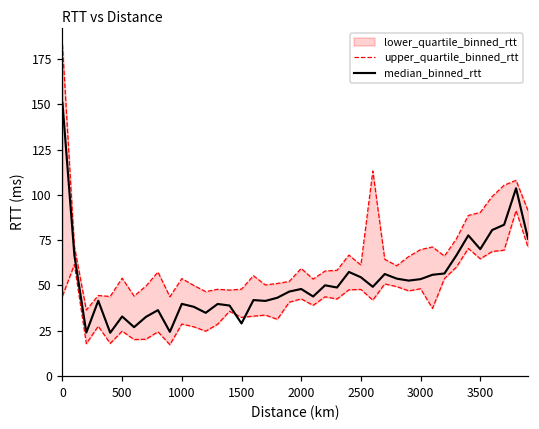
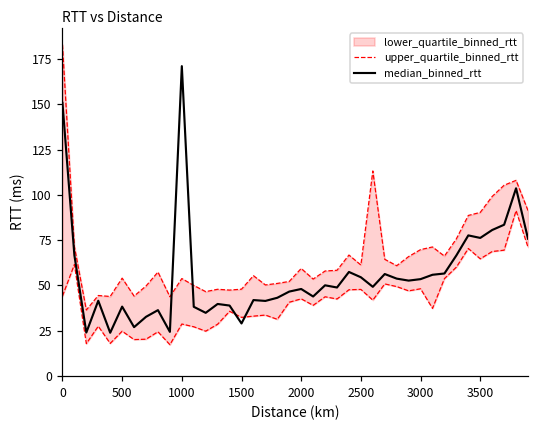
  {
    "median_binned_rtt": {
      "0": 151,
-     "500": 33,
-     "1000": 40,
+     "500": 38,
+     "1000": 171,
      "1500": 29,
      "2000": 48,
      "2500": 54,
      "3000": 53,
-     "3500": 70
+     "3500": 76
    }
  }
